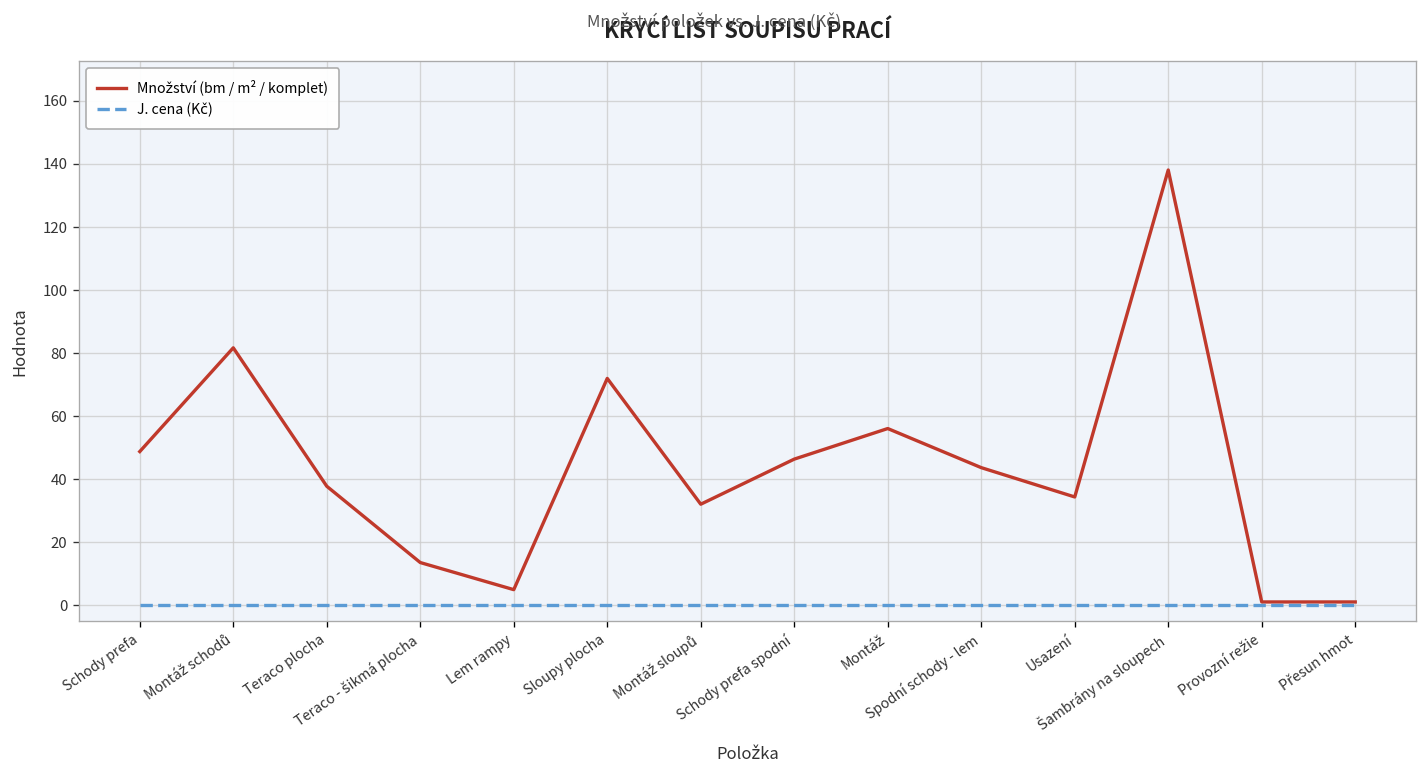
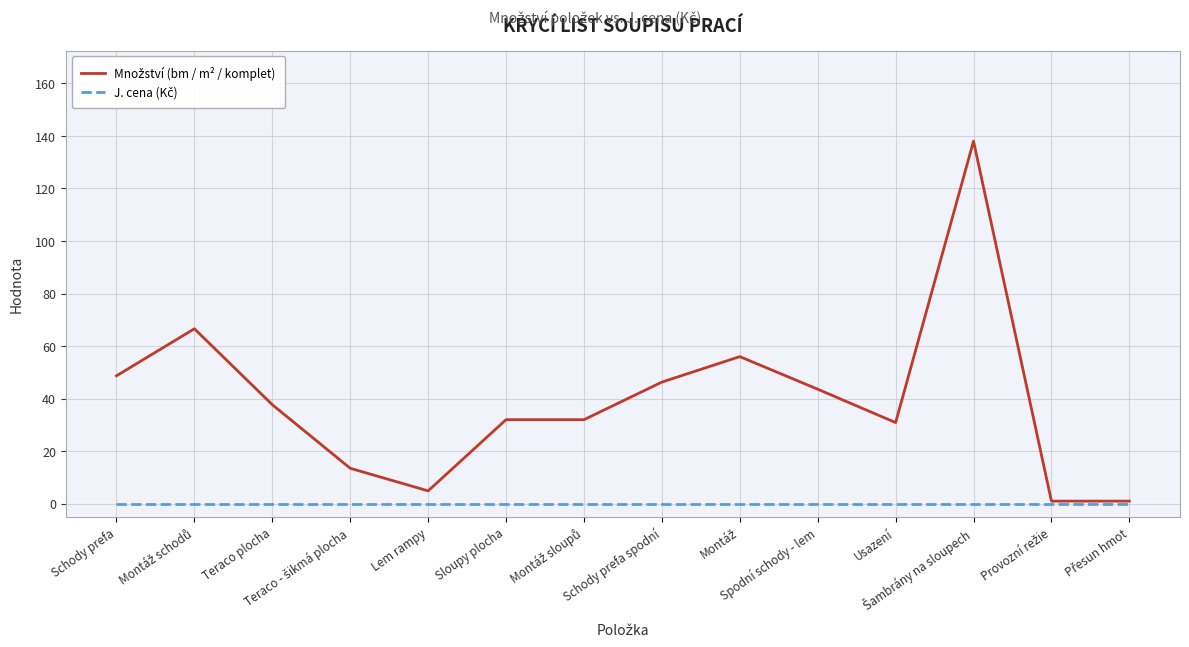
  {
    "Množství (bm / m² / komplet)": {
      "Schody prefa": 49,
-     "Montáž schodů": 82,
+     "Montáž schodů": 67,
      "Teraco plocha": 38,
      "Teraco - šikmá plocha": 14,
      "Lem rampy": 5,
-     "Sloupy plocha": 72,
+     "Sloupy plocha": 32,
      "Montáž sloupů": 32,
      "Schody prefa spodní": 46,
      "Montáž": 56,
      "Spodní schody - lem": 44,
-     "Usazení": 34,
+     "Usazení": 31,
      "Šambrány na sloupech": 138,
      "Provozní režie": 1,
      "Přesun hmot": 1
    },
    "J. cena (Kč)": {
      "Schody prefa": 0,
      "Montáž schodů": 0,
      "Teraco plocha": 0,
      "Teraco - šikmá plocha": 0,
      "Lem rampy": 0,
      "Sloupy plocha": 0,
      "Montáž sloupů": 0,
      "Schody prefa spodní": 0,
      "Montáž": 0,
      "Spodní schody - lem": 0,
      "Usazení": 0,
      "Šambrány na sloupech": 0,
      "Provozní režie": 0,
      "Přesun hmot": 0
    }
  }
